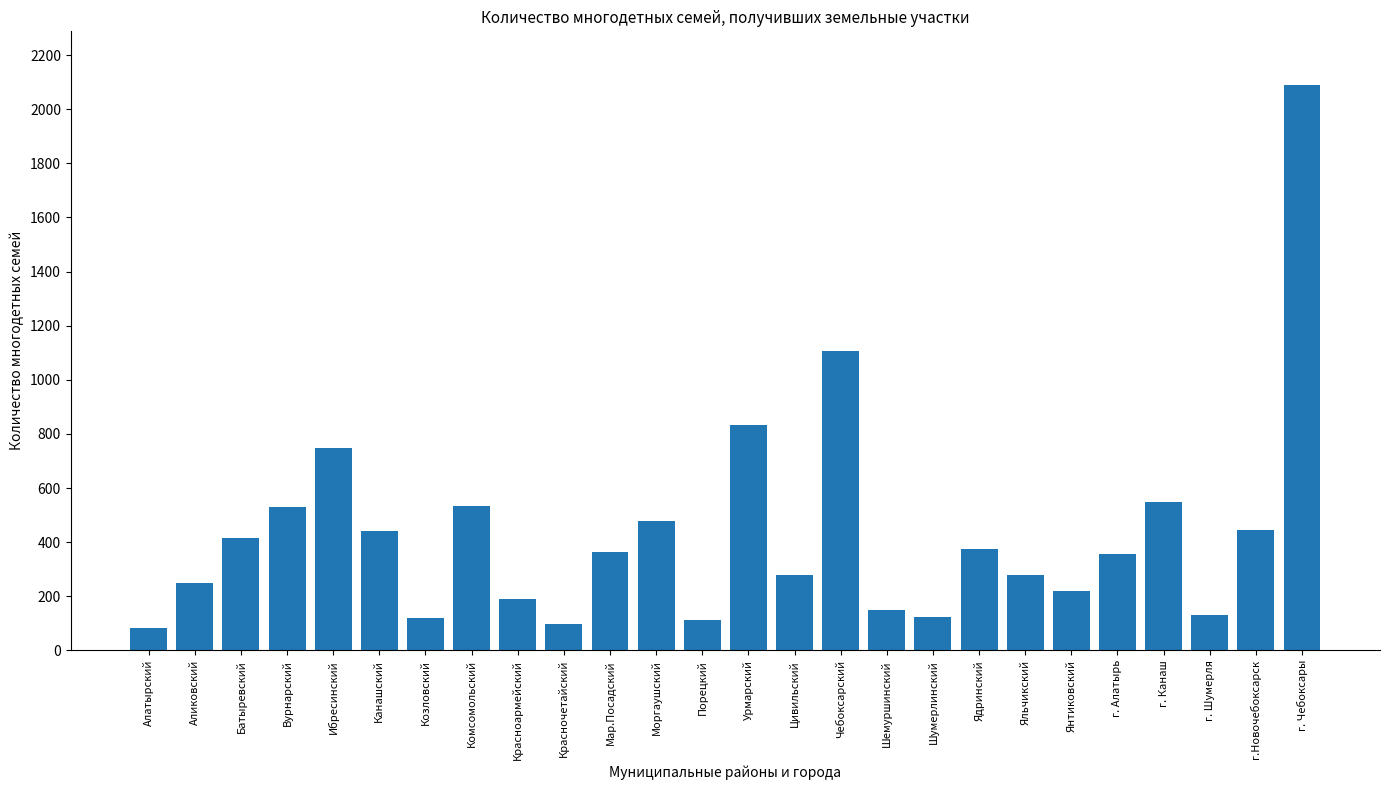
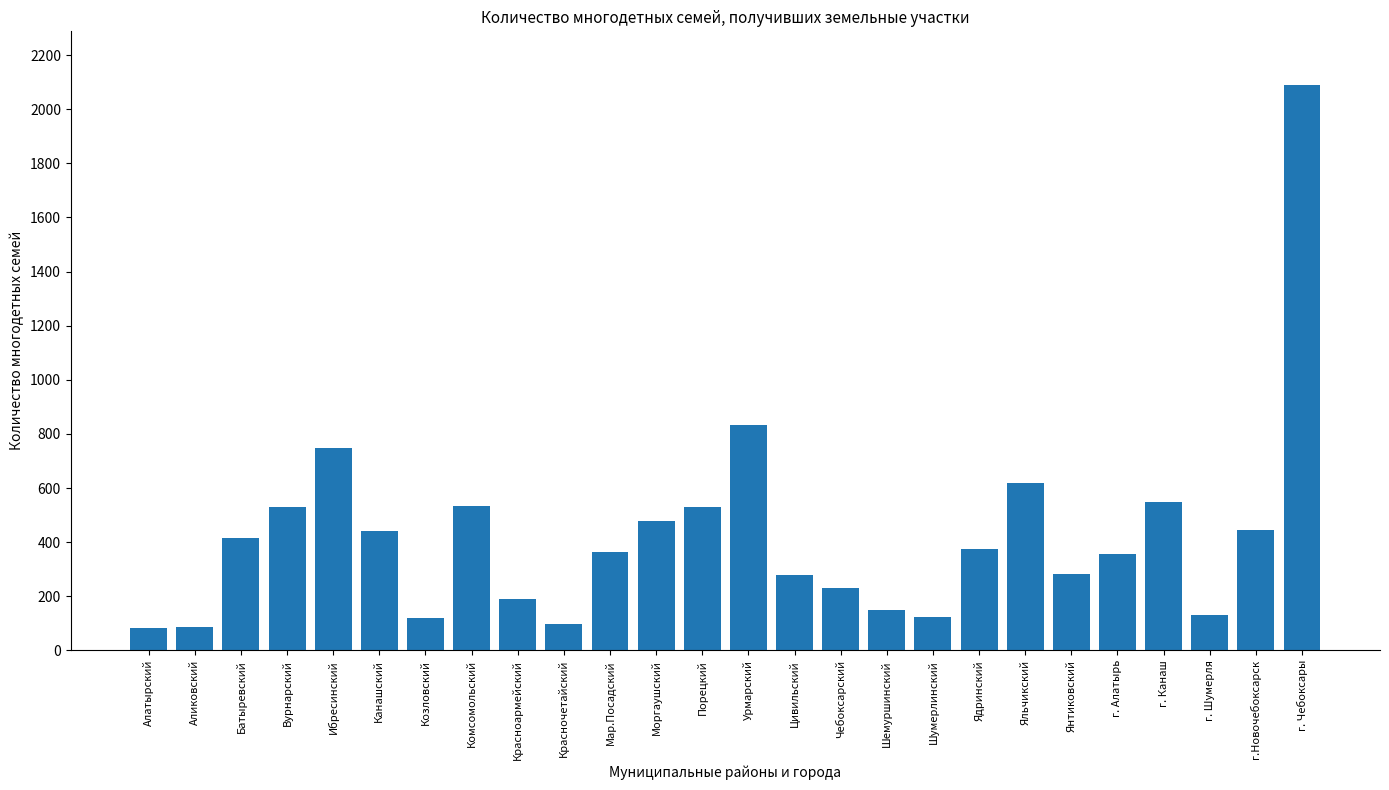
  {
    "Алатырский": 80,
-   "Аликовский": 250,
+   "Аликовский": 90,
    "Батыревский": 420,
    "Вурнарский": 530,
    "Ибресинский": 750,
    "Канашский": 440,
    "Козловский": 120,
    "Комсомольский": 530,
    "Красноармейский": 190,
    "Красночетайский": 100,
    "Мар.Посадский": 370,
    "Моргаушский": 480,
-   "Порецкий": 110,
+   "Порецкий": 530,
    "Урмарский": 830,
    "Цивильский": 280,
-   "Чебоксарский": 1110,
+   "Чебоксарский": 230,
    "Шемуршинский": 150,
    "Шумерлинский": 120,
    "Ядринский": 380,
-   "Яльчикский": 280,
-   "Янтиковский": 220,
+   "Яльчикский": 620,
+   "Янтиковский": 280,
    "г. Алатырь": 360,
    "г. Канаш": 550,
    "г. Шумерля": 130,
    "г.Новочебоксарск": 440,
    "г. Чебоксары": 2090
  }
